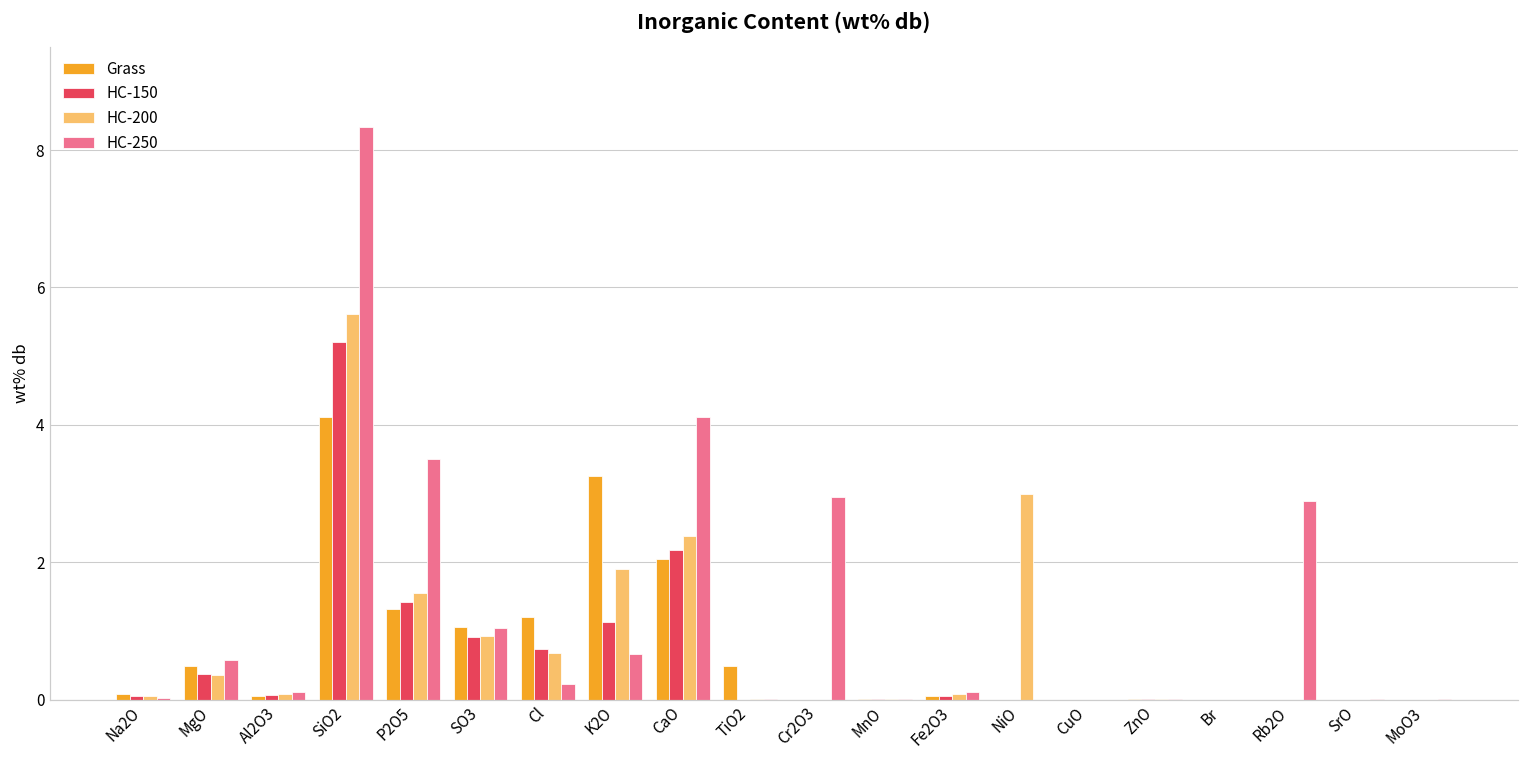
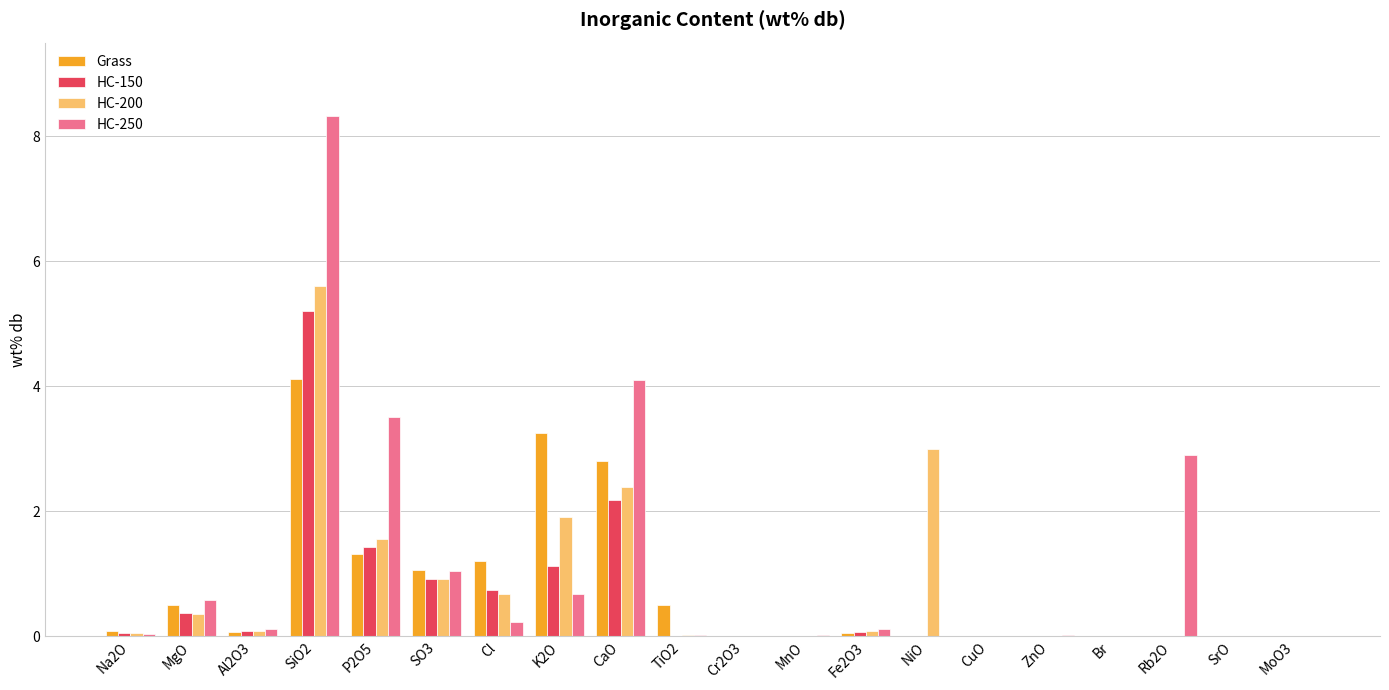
  {
    "Grass": {
      "Na2O": 0.1,
      "MgO": 0.5,
      "Al2O3": 0.1,
      "SiO2": 4.1,
      "P2O5": 1.3,
      "SO3": 1.1,
      "Cl": 1.2,
      "K2O": 3.3,
-     "CaO": 2.0,
+     "CaO": 2.8,
      "TiO2": 0.5,
      "Cr2O3": 0.0,
      "Fe2O3": 0.1,
      "NiO": 0.0
    },
    "HC-150": {
      "Na2O": 0.1,
      "MgO": 0.4,
      "Al2O3": 0.1,
      "SiO2": 5.2,
      "P2O5": 1.4,
      "SO3": 0.9,
      "Cl": 0.7,
      "K2O": 1.1,
      "CaO": 2.2,
      "TiO2": 0.0,
      "Cr2O3": 0.0,
      "Fe2O3": 0.1,
      "Rb2O": 0.0
    },
    "HC-200": {
      "Na2O": 0.1,
      "MgO": 0.4,
      "Al2O3": 0.1,
      "SiO2": 5.6,
      "P2O5": 1.6,
      "SO3": 0.9,
      "Cl": 0.7,
      "K2O": 1.9,
      "CaO": 2.4,
      "Fe2O3": 0.1,
      "NiO": 3.0,
      "Rb2O": 0.0
    },
    "HC-250": {
      "MgO": 0.6,
      "Al2O3": 0.1,
      "SiO2": 8.3,
      "P2O5": 3.5,
      "SO3": 1.0,
      "Cl": 0.2,
      "K2O": 0.7,
      "CaO": 4.1,
-     "Cr2O3": 2.9,
+     "Cr2O3": 0.0,
      "Fe2O3": 0.1,
      "Br": 0.0,
      "Rb2O": 2.9
    }
  }
